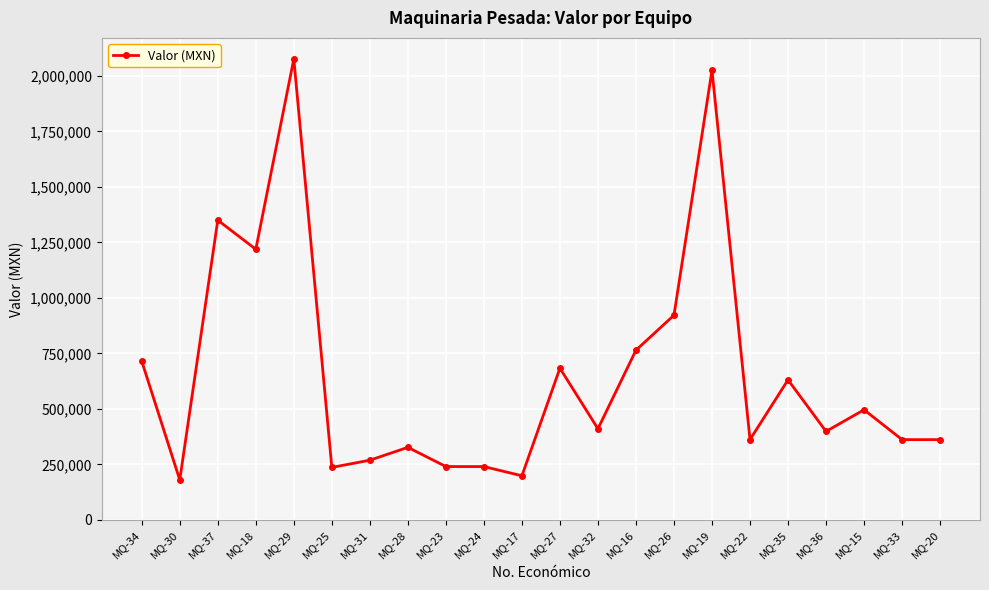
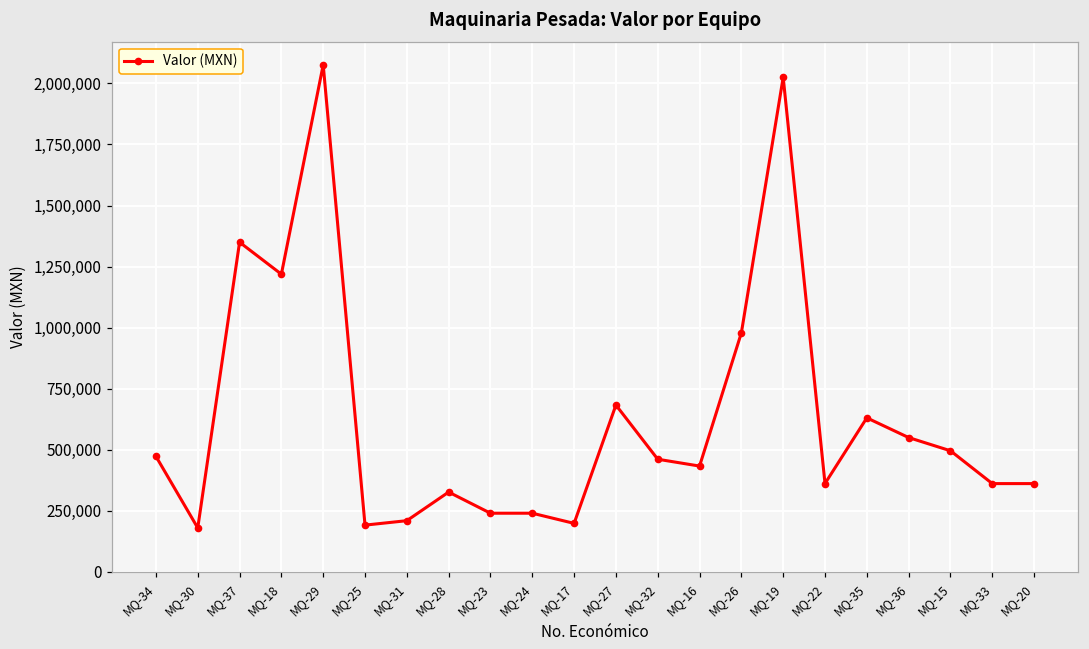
  {
-   "MQ-34": "720,000",
+   "MQ-34": "470,000",
    "MQ-30": "180,000",
    "MQ-37": "1,350,000",
    "MQ-18": "1,220,000",
    "MQ-29": "2,080,000",
-   "MQ-25": "240,000",
-   "MQ-31": "270,000",
+   "MQ-25": "190,000",
+   "MQ-31": "210,000",
    "MQ-28": "330,000",
    "MQ-23": "240,000",
    "MQ-24": "240,000",
    "MQ-17": "200,000",
    "MQ-27": "680,000",
-   "MQ-32": "410,000",
-   "MQ-16": "760,000",
-   "MQ-26": "920,000",
+   "MQ-32": "460,000",
+   "MQ-16": "430,000",
+   "MQ-26": "980,000",
    "MQ-19": "2,030,000",
    "MQ-22": "360,000",
    "MQ-35": "630,000",
-   "MQ-36": "400,000",
+   "MQ-36": "550,000",
    "MQ-15": "500,000",
    "MQ-33": "360,000",
    "MQ-20": "360,000"
  }
